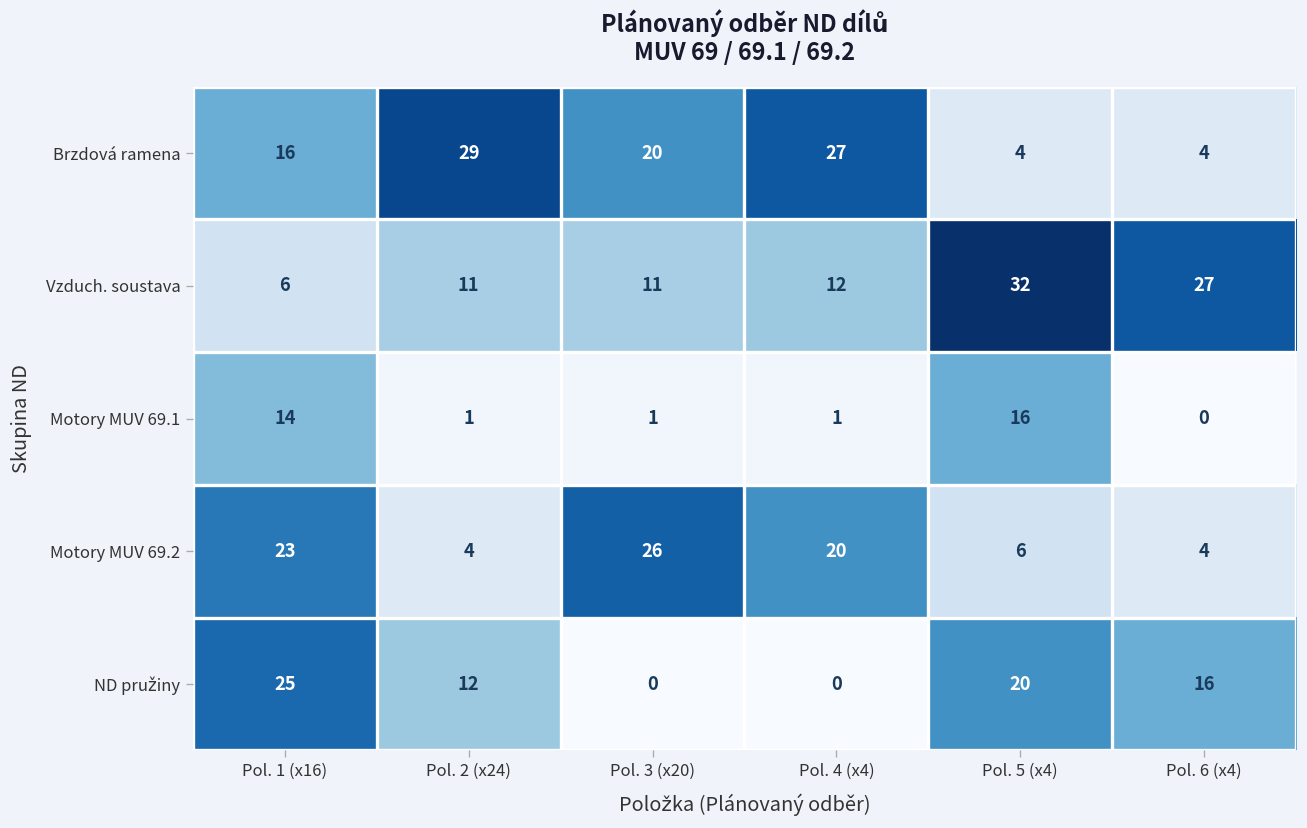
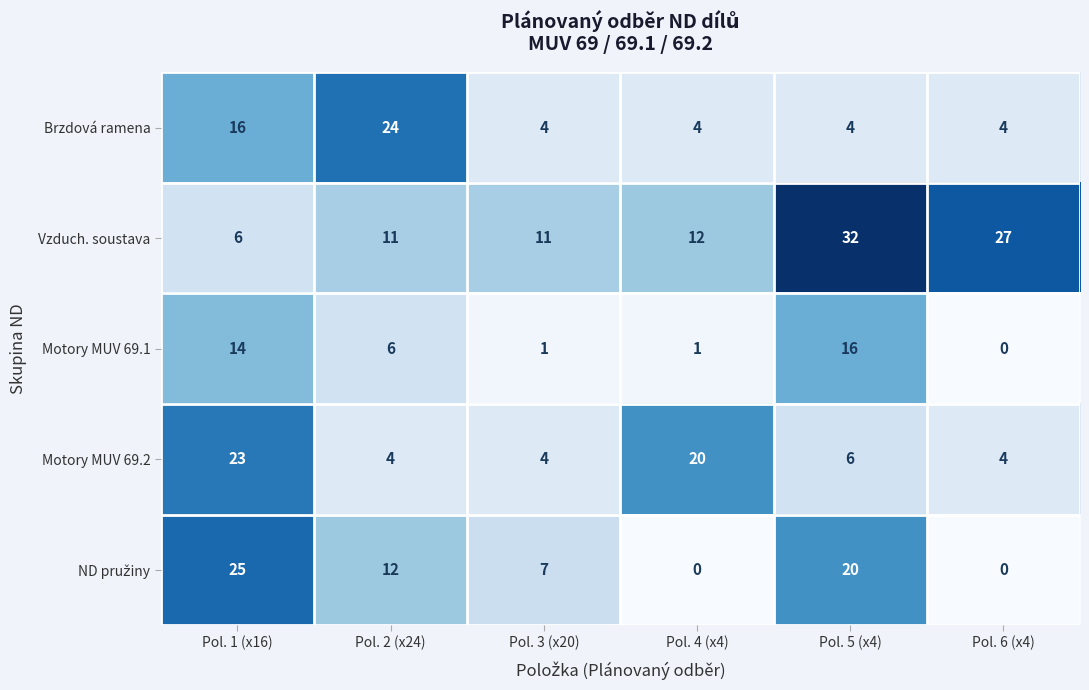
  {
    "Brzdová ramena": {
      "Pol. 1 (x16)": 16,
-     "Pol. 2 (x24)": 29,
-     "Pol. 3 (x20)": 20,
-     "Pol. 4 (x4)": 27,
+     "Pol. 2 (x24)": 24,
+     "Pol. 3 (x20)": 4,
+     "Pol. 4 (x4)": 4,
      "Pol. 5 (x4)": 4,
      "Pol. 6 (x4)": 4
    },
    "Vzduch. soustava": {
      "Pol. 1 (x16)": 6,
      "Pol. 2 (x24)": 11,
      "Pol. 3 (x20)": 11,
      "Pol. 4 (x4)": 12,
      "Pol. 5 (x4)": 32,
      "Pol. 6 (x4)": 27
    },
    "Motory MUV 69.1": {
      "Pol. 1 (x16)": 14,
-     "Pol. 2 (x24)": 1,
+     "Pol. 2 (x24)": 6,
      "Pol. 3 (x20)": 1,
      "Pol. 4 (x4)": 1,
      "Pol. 5 (x4)": 16,
      "Pol. 6 (x4)": 0
    },
    "Motory MUV 69.2": {
      "Pol. 1 (x16)": 23,
      "Pol. 2 (x24)": 4,
-     "Pol. 3 (x20)": 26,
+     "Pol. 3 (x20)": 4,
      "Pol. 4 (x4)": 20,
      "Pol. 5 (x4)": 6,
      "Pol. 6 (x4)": 4
    },
    "ND pružiny": {
      "Pol. 1 (x16)": 25,
      "Pol. 2 (x24)": 12,
-     "Pol. 3 (x20)": 0,
+     "Pol. 3 (x20)": 7,
      "Pol. 4 (x4)": 0,
      "Pol. 5 (x4)": 20,
-     "Pol. 6 (x4)": 16
+     "Pol. 6 (x4)": 0
    }
  }
